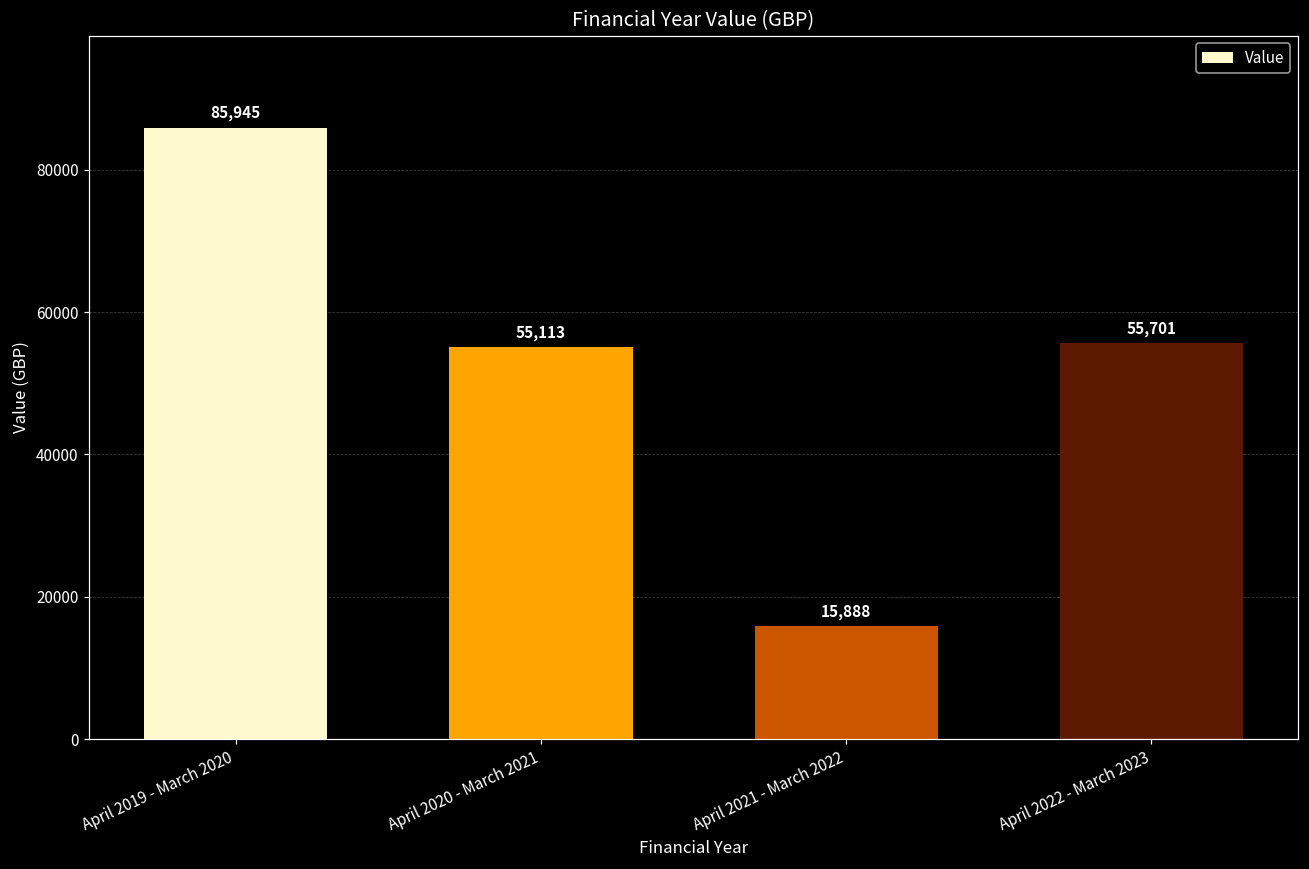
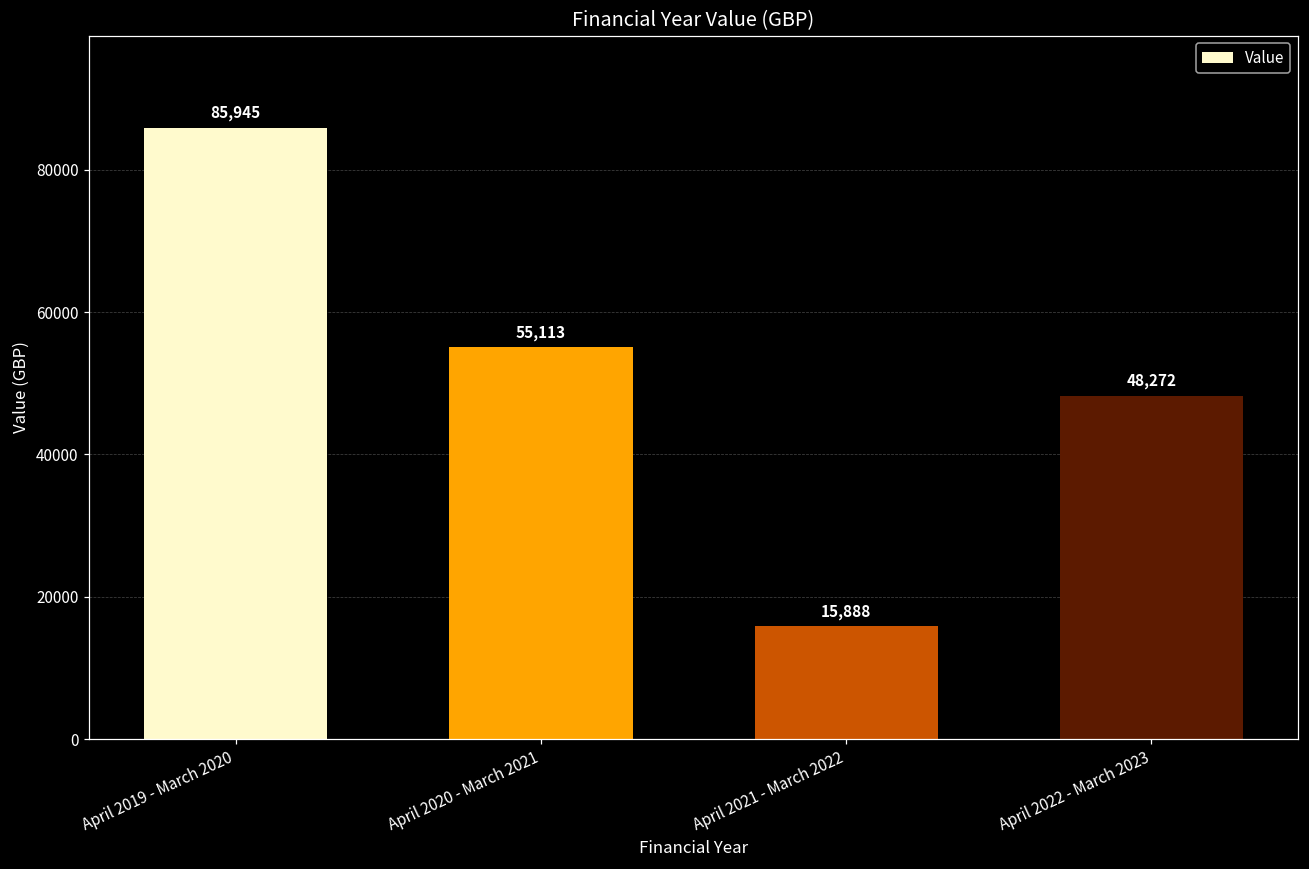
  {
    "April 2019 - March 2020": "85,945",
    "April 2020 - March 2021": "55,113",
    "April 2021 - March 2022": "15,888",
-   "April 2022 - March 2023": "55,701"
+   "April 2022 - March 2023": "48,272"
  }
